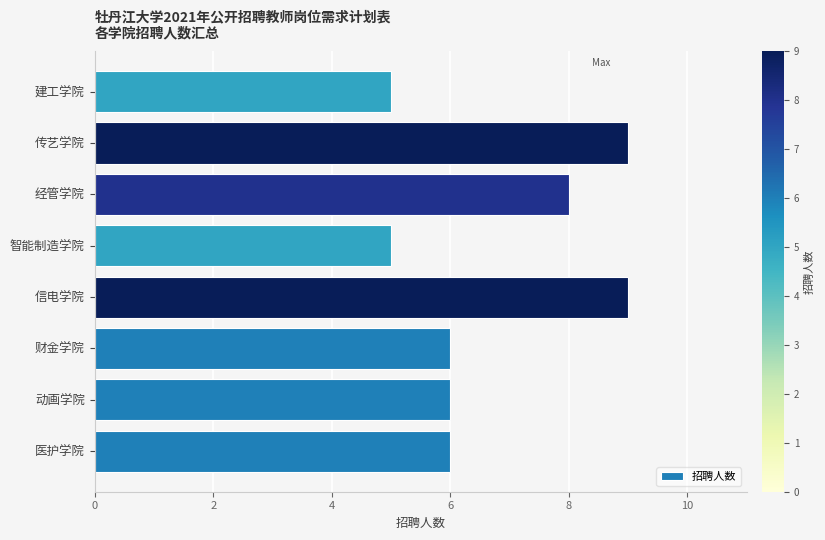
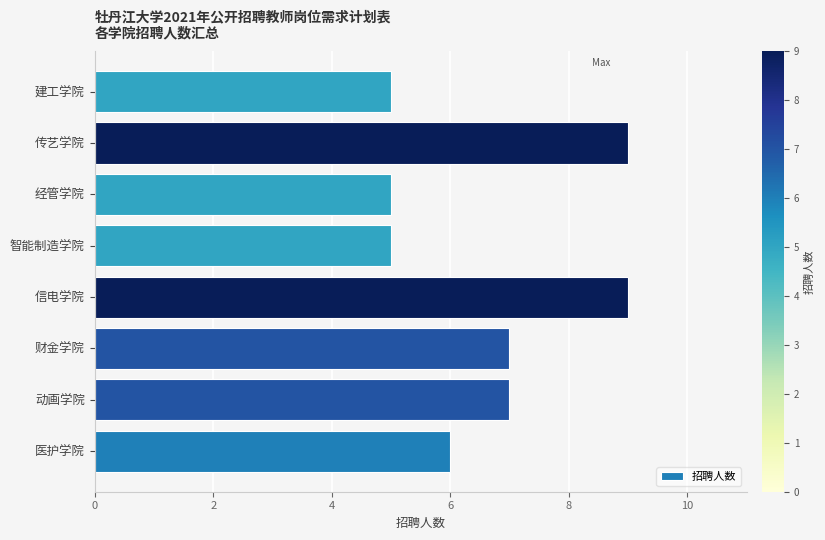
  {
    "建工学院": 5,
    "传艺学院": 9,
-   "经管学院": 8,
+   "经管学院": 5,
    "智能制造学院": 5,
    "信电学院": 9,
-   "财金学院": 6,
-   "动画学院": 6,
+   "财金学院": 7,
+   "动画学院": 7,
    "医护学院": 6
  }
